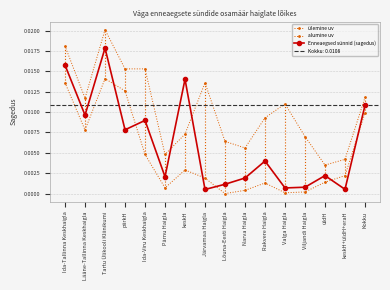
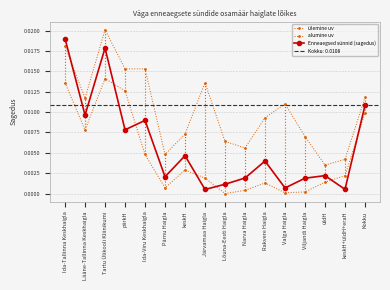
  {
    "Enneaegsed sünnid (sagedus)": {
-     "Ida-Tallinna Keskhaigla": 0.016,
+     "Ida-Tallinna Keskhaigla": 0.019,
      "Lääne-Tallinna Keskhaigla": 0.010,
      "Tartu Ülikooli Kliinikumi": 0.018,
      "piirkH": 0.008,
      "Ida-Viru Keskhaigla": 0.009,
      "Pärnu Haigla": 0.002,
-     "keskH": 0.014,
+     "keskH": 0.005,
      "Järvamaa Haigla": 0.001,
      "Lõuna-Eesti Haigla": 0.001,
      "Narva Haigla": 0.002,
      "Rakvere Haigla": 0.004,
      "Valga Haigla": 0.001,
-     "Viljandi Haigla": 0.001,
+     "Viljandi Haigla": 0.002,
      "üldH": 0.002,
      "keskH+üldH+eraH": 0.001,
      "Kokku": 0.011
    }
  }
